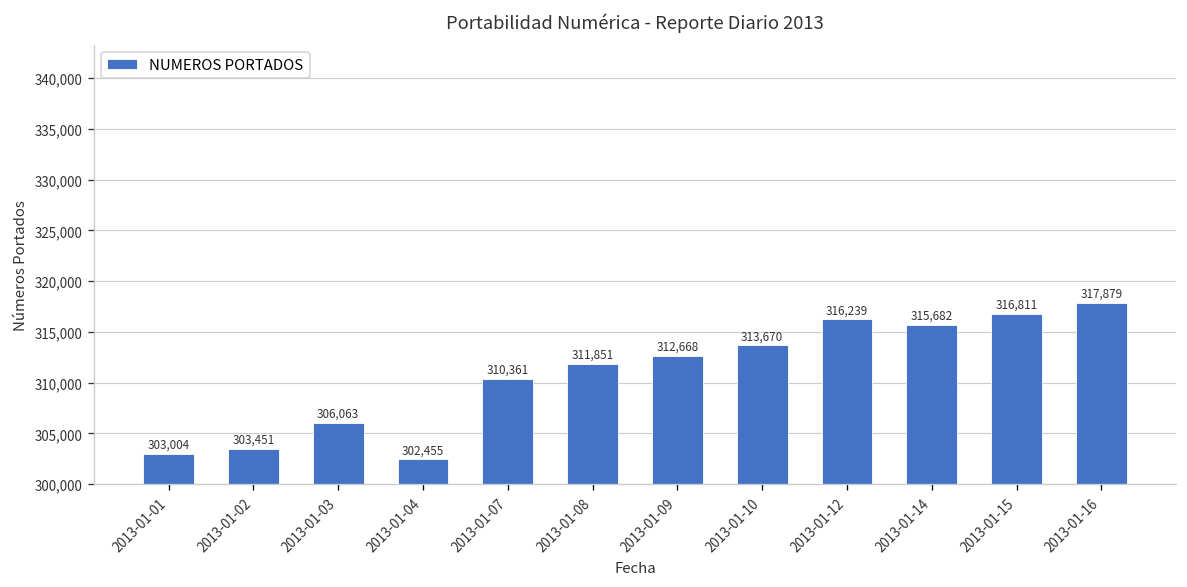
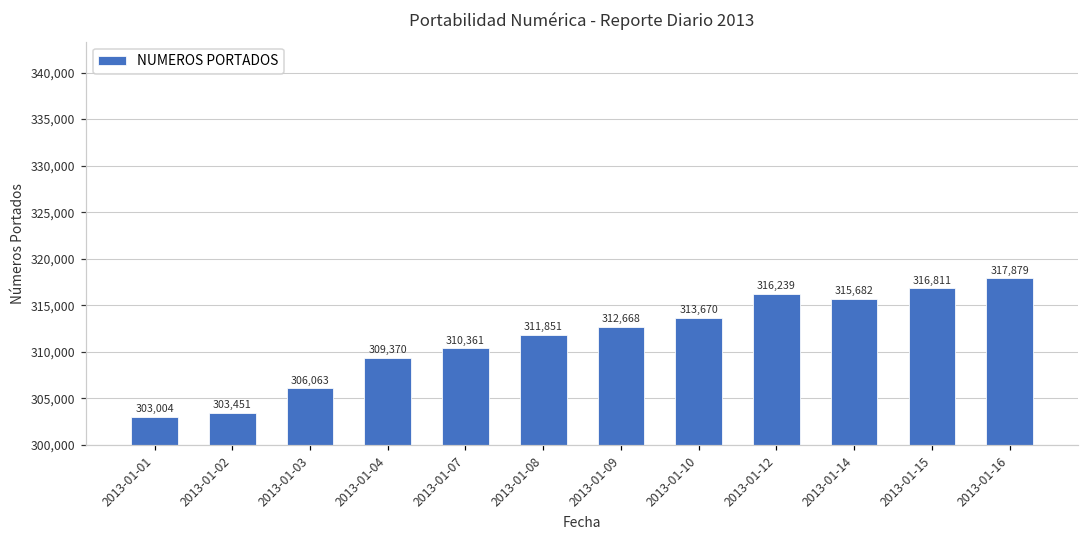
  {
    "2013-01-01": "303,004",
    "2013-01-02": "303,451",
    "2013-01-03": "306,063",
-   "2013-01-04": "302,455",
+   "2013-01-04": "309,370",
    "2013-01-07": "310,361",
    "2013-01-08": "311,851",
    "2013-01-09": "312,668",
    "2013-01-10": "313,670",
    "2013-01-12": "316,239",
    "2013-01-14": "315,682",
    "2013-01-15": "316,811",
    "2013-01-16": "317,879"
  }
